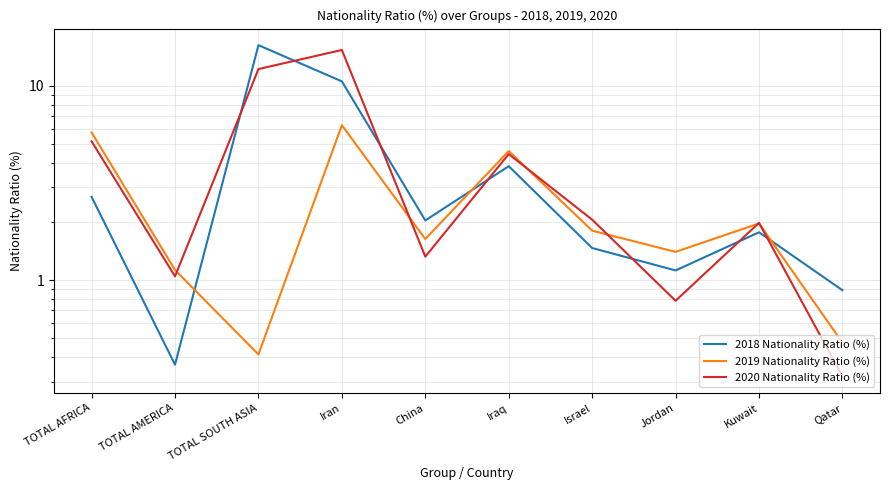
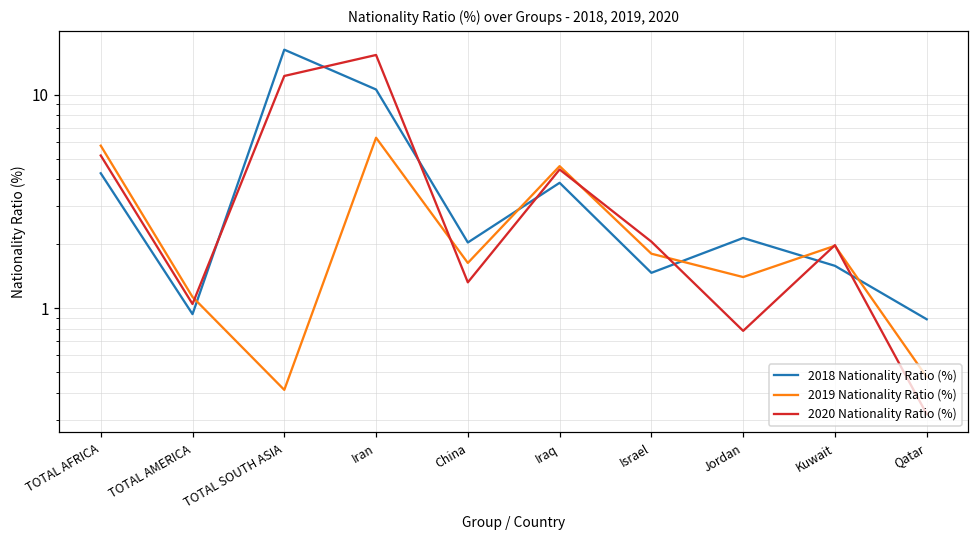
  {
    "2018 Nationality Ratio (%)": {
-     "TOTAL AFRICA": 2.7,
-     "TOTAL AMERICA": 0.37,
+     "TOTAL AFRICA": 4.3,
+     "TOTAL AMERICA": 0.9,
      "TOTAL SOUTH ASIA": 16,
      "Iran": 11,
      "China": 2.0,
      "Iraq": 3.9,
      "Israel": 1.5,
-     "Jordan": 1.1,
-     "Kuwait": 1.8,
+     "Jordan": 2.1,
+     "Kuwait": 1.6,
      "Qatar": 0.9
    },
    "2019 Nationality Ratio (%)": {
      "TOTAL AFRICA": 5.8,
      "TOTAL AMERICA": 1.1,
      "TOTAL SOUTH ASIA": 0.41,
      "Iran": 6.3,
      "China": 1.6,
      "Iraq": 4.6,
      "Israel": 1.8,
      "Jordan": 1.4
    },
    "2020 Nationality Ratio (%)": {
      "TOTAL AFRICA": 5.2,
      "TOTAL AMERICA": 1.0,
      "TOTAL SOUTH ASIA": 12,
      "Iran": 15,
      "China": 1.3,
      "Iraq": 4.5,
      "Israel": 2.0,
      "Jordan": 0.78
    }
  }
